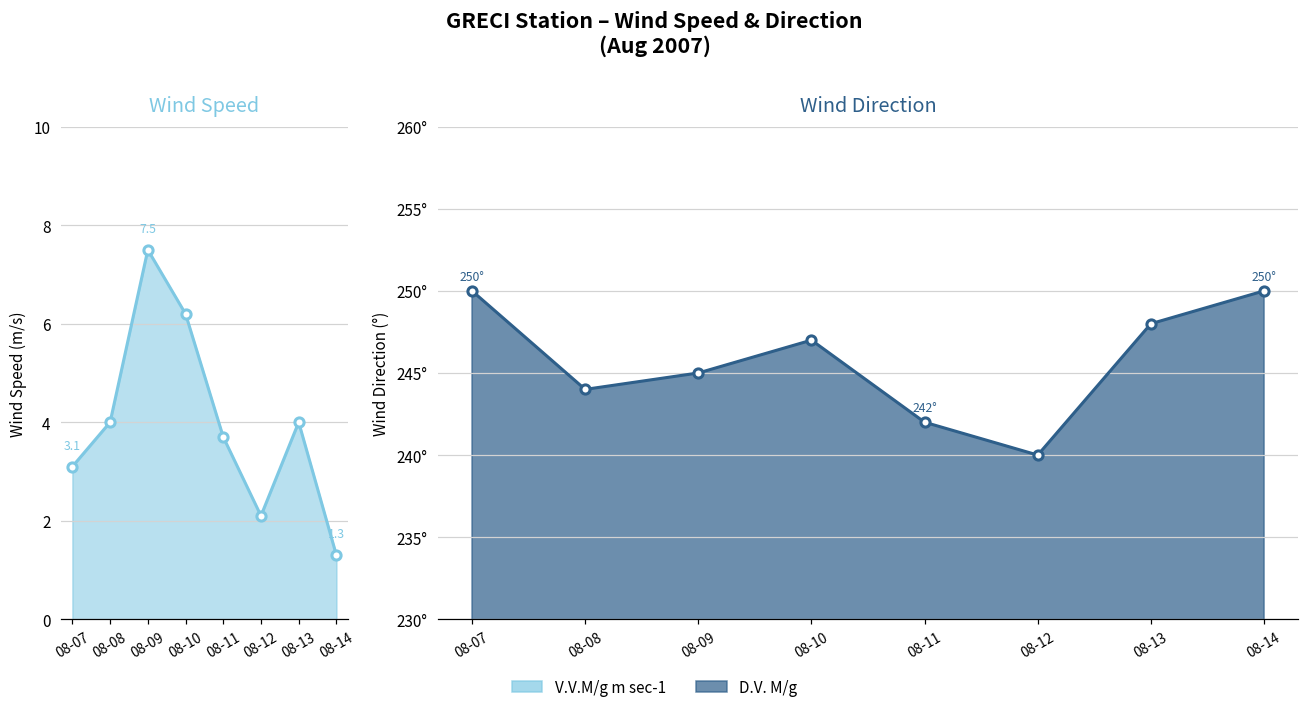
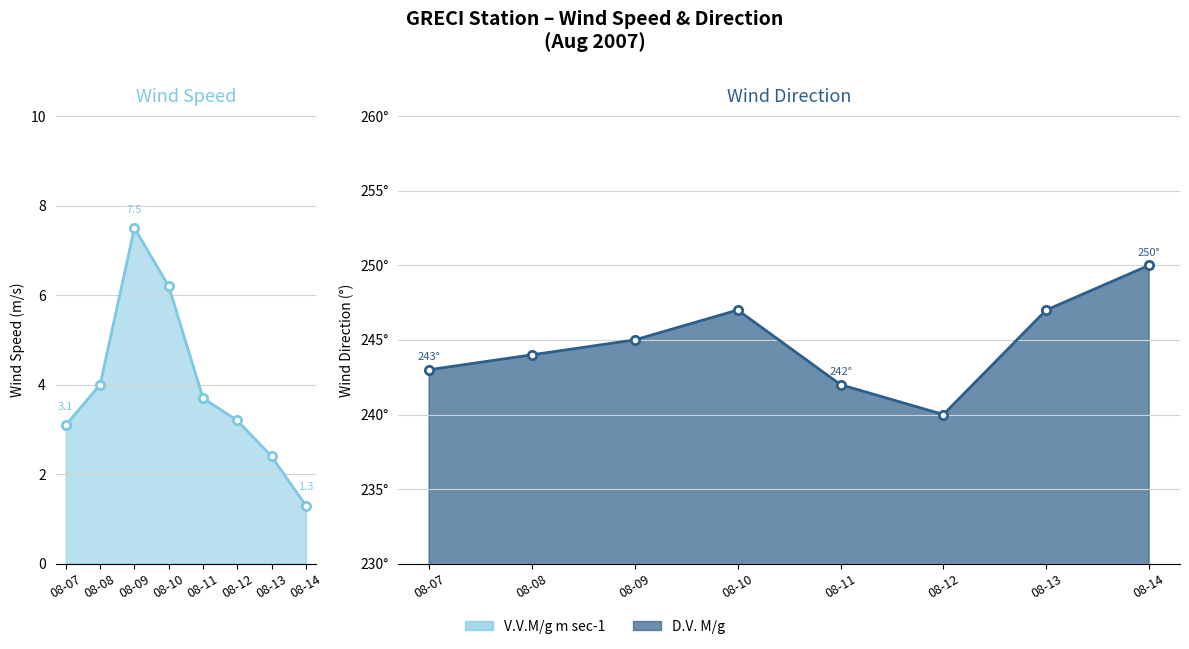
  {
    "Wind Speed": {
      "08-08": "4.0",
      "08-10": "6.2",
      "08-11": "3.7",
-     "08-12": "2.1",
-     "08-13": "4.0"
+     "08-12": "3.2",
+     "08-13": "2.4"
    },
    "Wind Direction": {
-     "08-07": "250°",
+     "08-07": "243°",
      "08-11": "242°",
-     "08-13": "248°",
+     "08-13": "247°",
      "08-14": "250°"
    }
  }
